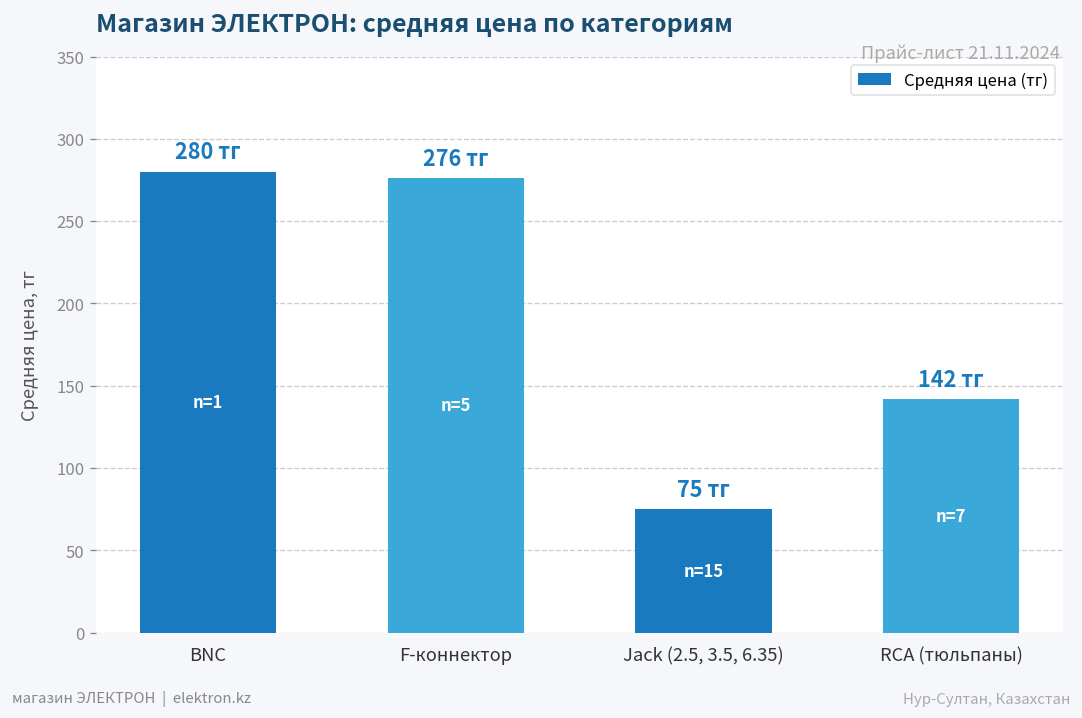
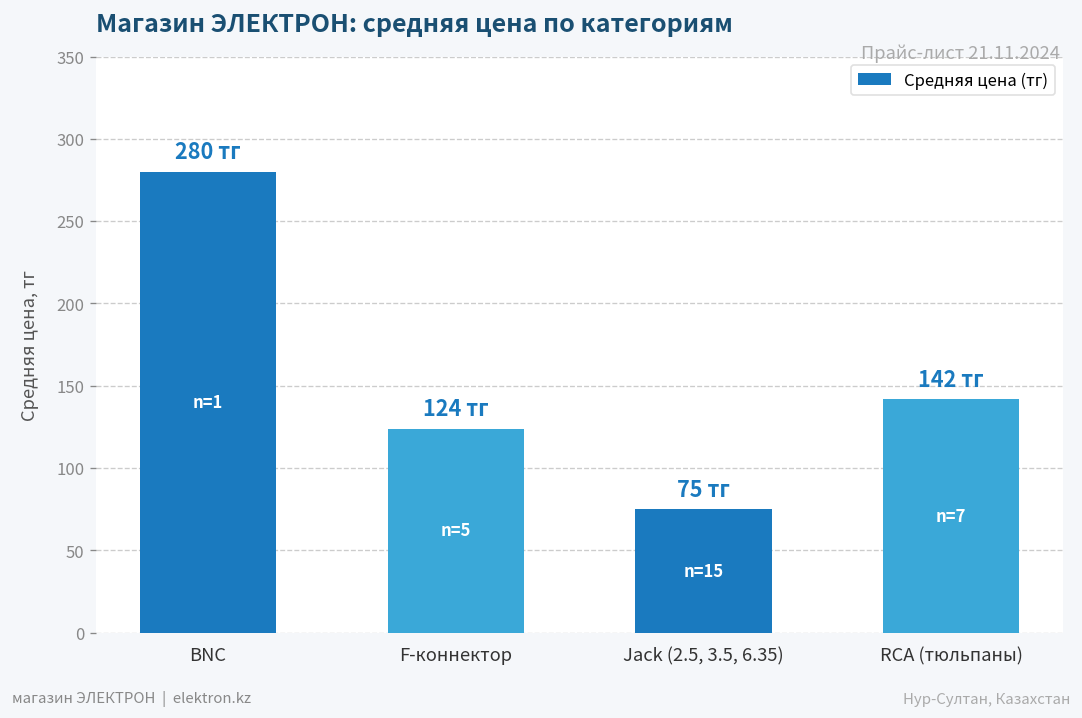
  {
    "BNC": 280,
-   "F-коннектор": 276,
+   "F-коннектор": 124,
    "Jack (2.5, 3.5, 6.35)": 75,
    "RCA (тюльпаны)": 142
  }
